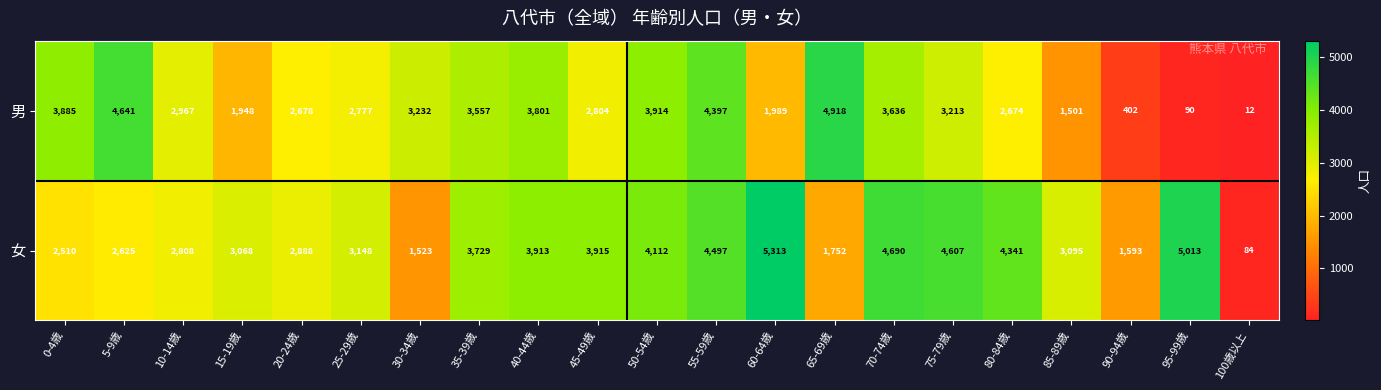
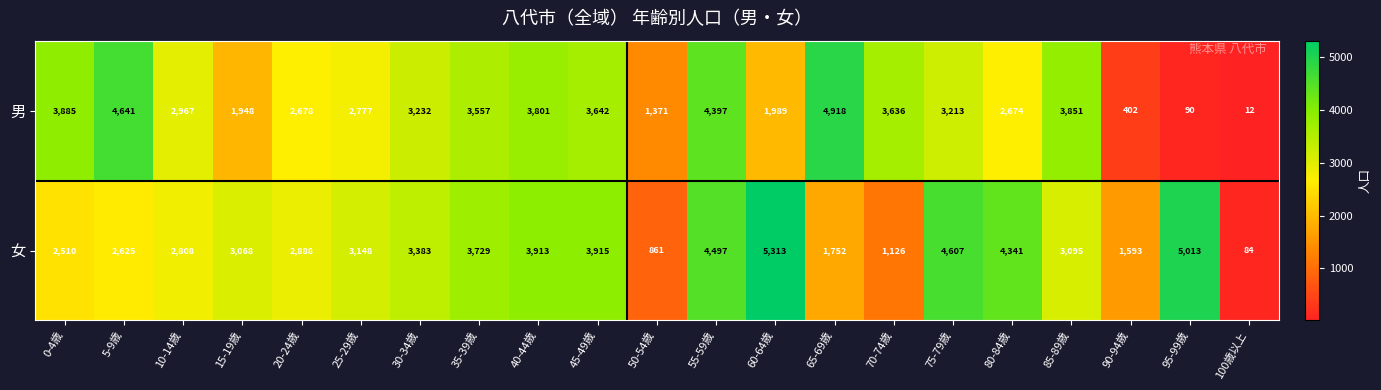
  {
    "男": {
      "0-4歳": "3,885",
      "5-9歳": "4,641",
      "10-14歳": "2,967",
      "15-19歳": "1,948",
      "20-24歳": "2,678",
      "25-29歳": "2,777",
      "30-34歳": "3,232",
      "35-39歳": "3,557",
      "40-44歳": "3,801",
-     "45-49歳": "2,804",
-     "50-54歳": "3,914",
+     "45-49歳": "3,642",
+     "50-54歳": "1,371",
      "55-59歳": "4,397",
      "60-64歳": "1,989",
      "65-69歳": "4,918",
      "70-74歳": "3,636",
      "75-79歳": "3,213",
      "80-84歳": "2,674",
-     "85-89歳": "1,501",
+     "85-89歳": "3,851",
      "90-94歳": "402",
      "95-99歳": "90"
    },
    "女": {
      "0-4歳": "2,510",
      "5-9歳": "2,625",
      "10-14歳": "2,808",
      "15-19歳": "3,068",
      "20-24歳": "2,888",
      "25-29歳": "3,148",
-     "30-34歳": "1,523",
+     "30-34歳": "3,383",
      "35-39歳": "3,729",
      "40-44歳": "3,913",
      "45-49歳": "3,915",
-     "50-54歳": "4,112",
+     "50-54歳": "861",
      "55-59歳": "4,497",
      "60-64歳": "5,313",
      "65-69歳": "1,752",
-     "70-74歳": "4,690",
+     "70-74歳": "1,126",
      "75-79歳": "4,607",
      "80-84歳": "4,341",
      "85-89歳": "3,095",
      "90-94歳": "1,593",
      "95-99歳": "5,013",
      "100歳以上": "84"
    }
  }
